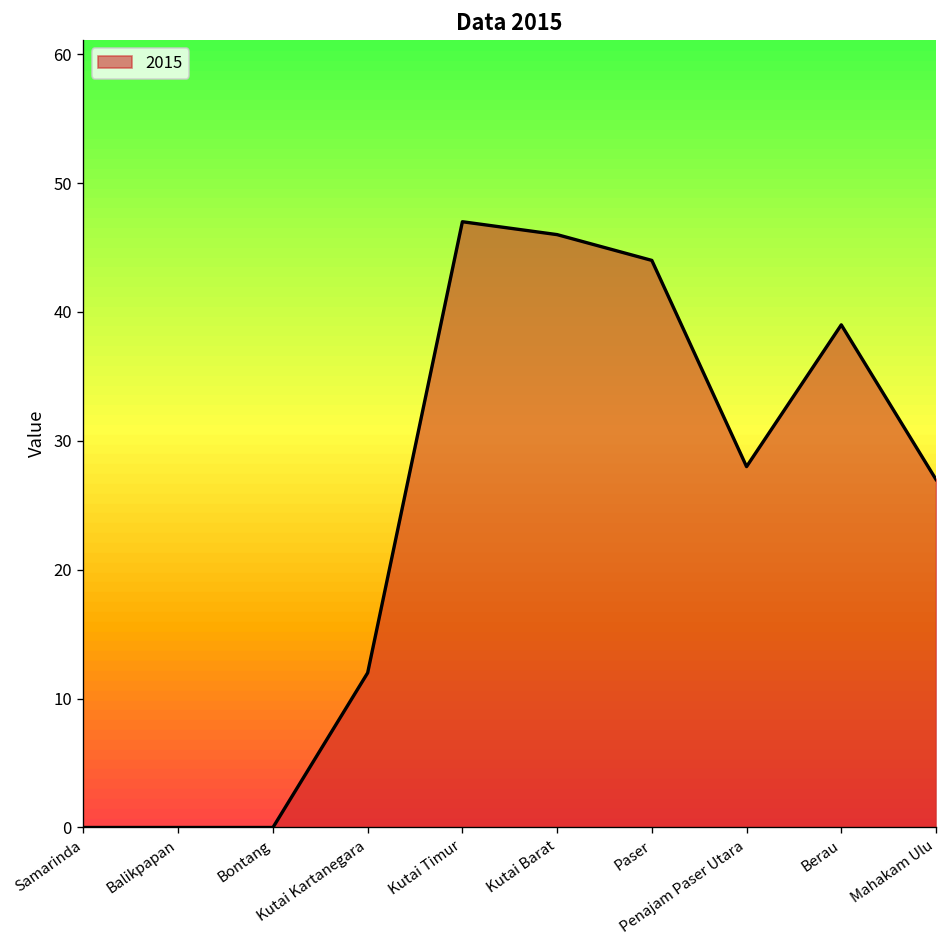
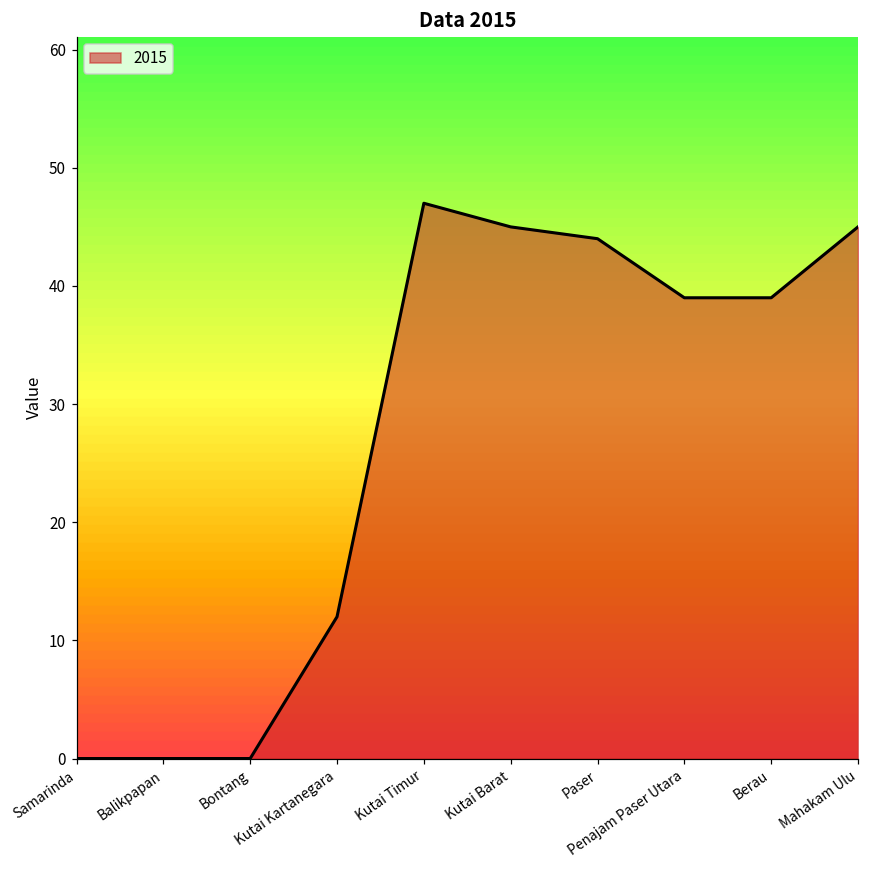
  {
    "Samarinda": 0,
    "Balikpapan": 0,
    "Bontang": 0,
    "Kutai Kartanegara": 12,
    "Kutai Timur": 47,
-   "Kutai Barat": 46,
+   "Kutai Barat": 45,
    "Paser": 44,
-   "Penajam Paser Utara": 28,
+   "Penajam Paser Utara": 39,
    "Berau": 39,
-   "Mahakam Ulu": 27
+   "Mahakam Ulu": 45
  }
